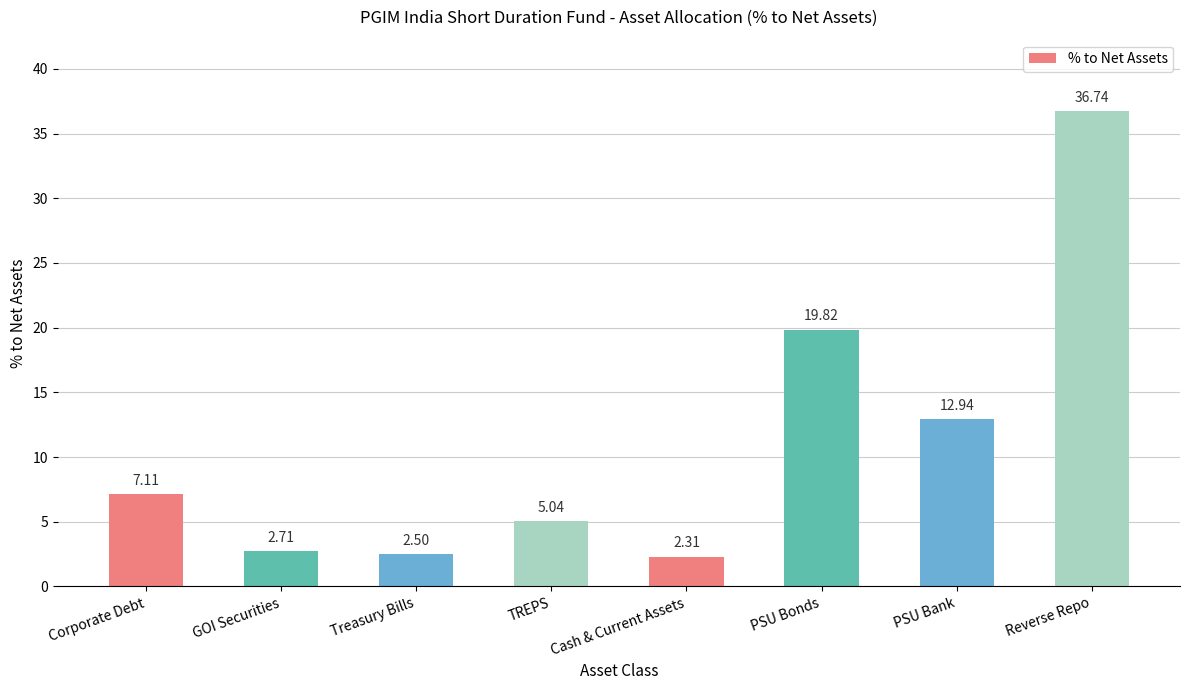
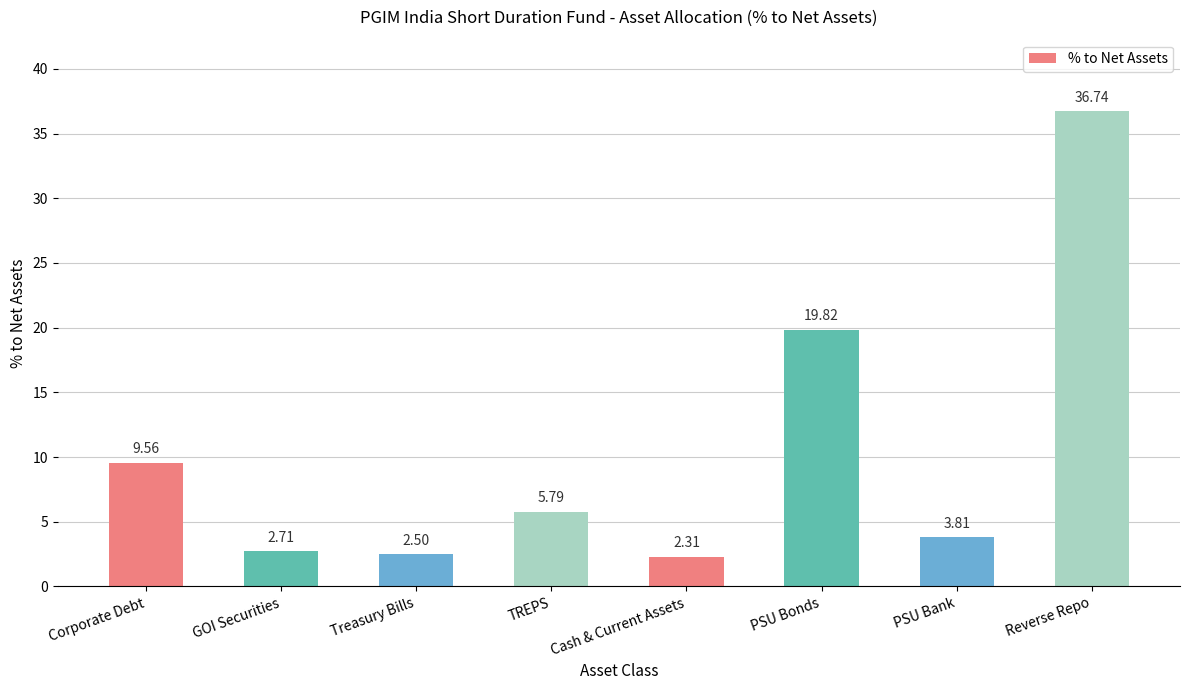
  {
-   "Corporate Debt": 7.11,
+   "Corporate Debt": 9.56,
    "GOI Securities": 2.71,
    "Treasury Bills": 2.50,
-   "TREPS": 5.04,
+   "TREPS": 5.79,
    "Cash & Current Assets": 2.31,
    "PSU Bonds": 19.82,
-   "PSU Bank": 12.94,
+   "PSU Bank": 3.81,
    "Reverse Repo": 36.74
  }
